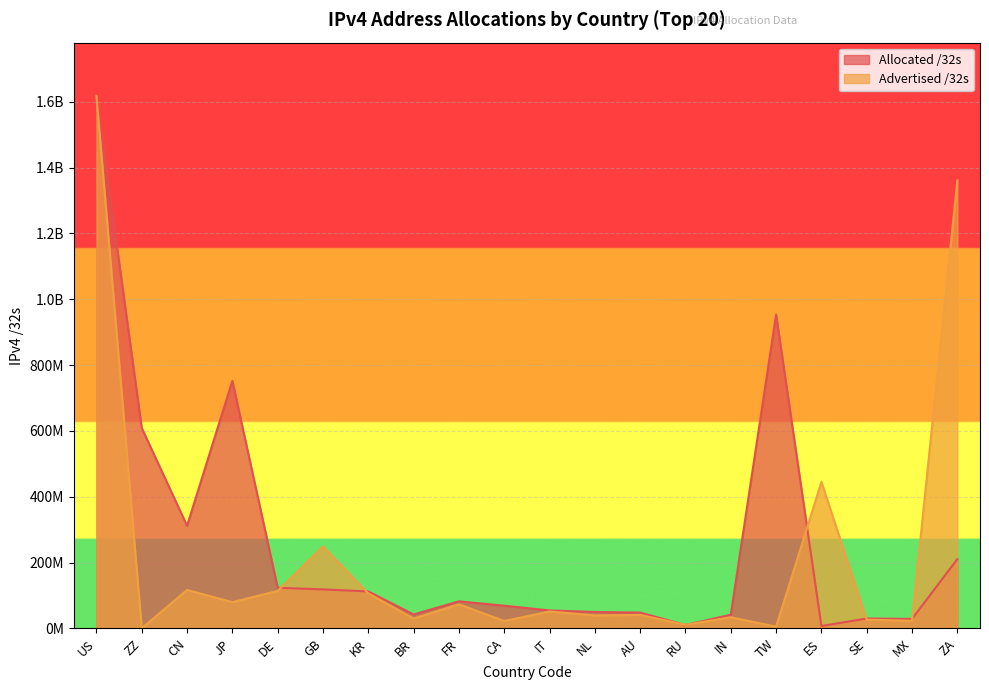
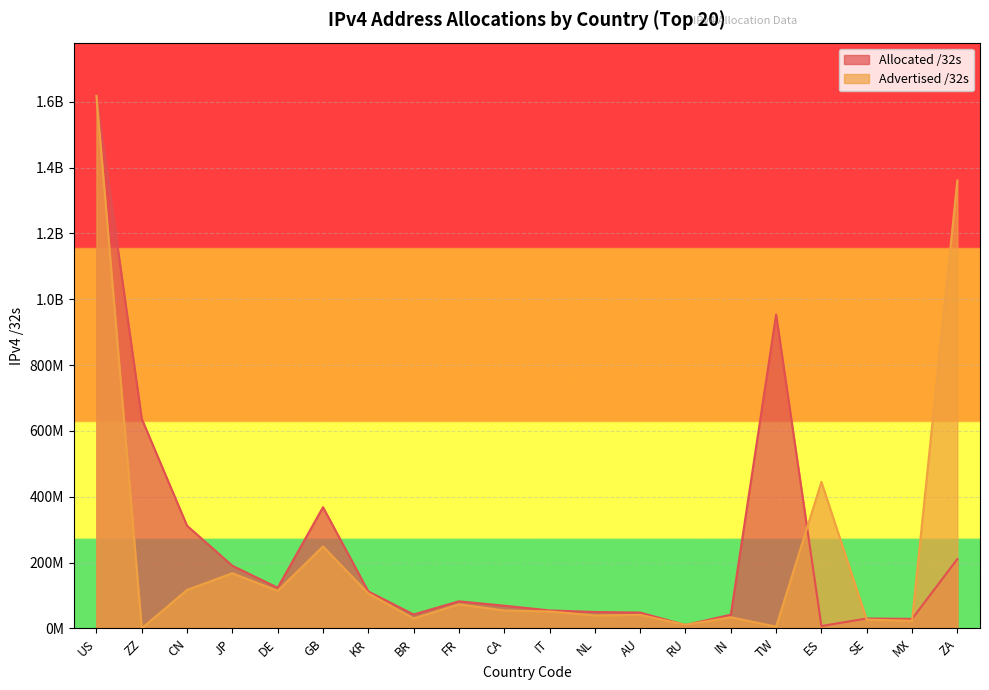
  {
    "Allocated /32s": {
-     "ZZ": 610000000,
+     "ZZ": 640000000,
      "CN": 310000000,
-     "JP": 750000000,
+     "JP": 190000000,
      "DE": 120000000,
-     "GB": 120000000,
+     "GB": 370000000,
      "BR": 40000000,
      "FR": 80000000,
      "CA": 70000000,
      "NL": 50000000,
      "IN": 40000000,
      "TW": 950000000,
      "ES": 10000000,
      "ZA": 210000000
    },
    "Advertised /32s": {
      "ZZ": 0,
      "CN": 120000000,
-     "JP": 80000000,
+     "JP": 170000000,
      "DE": 110000000,
      "GB": 250000000,
      "BR": 30000000,
      "FR": 70000000,
-     "CA": 20000000,
+     "CA": 50000000,
      "NL": 40000000,
      "IN": 30000000,
      "TW": 10000000,
      "ES": 450000000,
      "ZA": 1360000000
    }
  }
